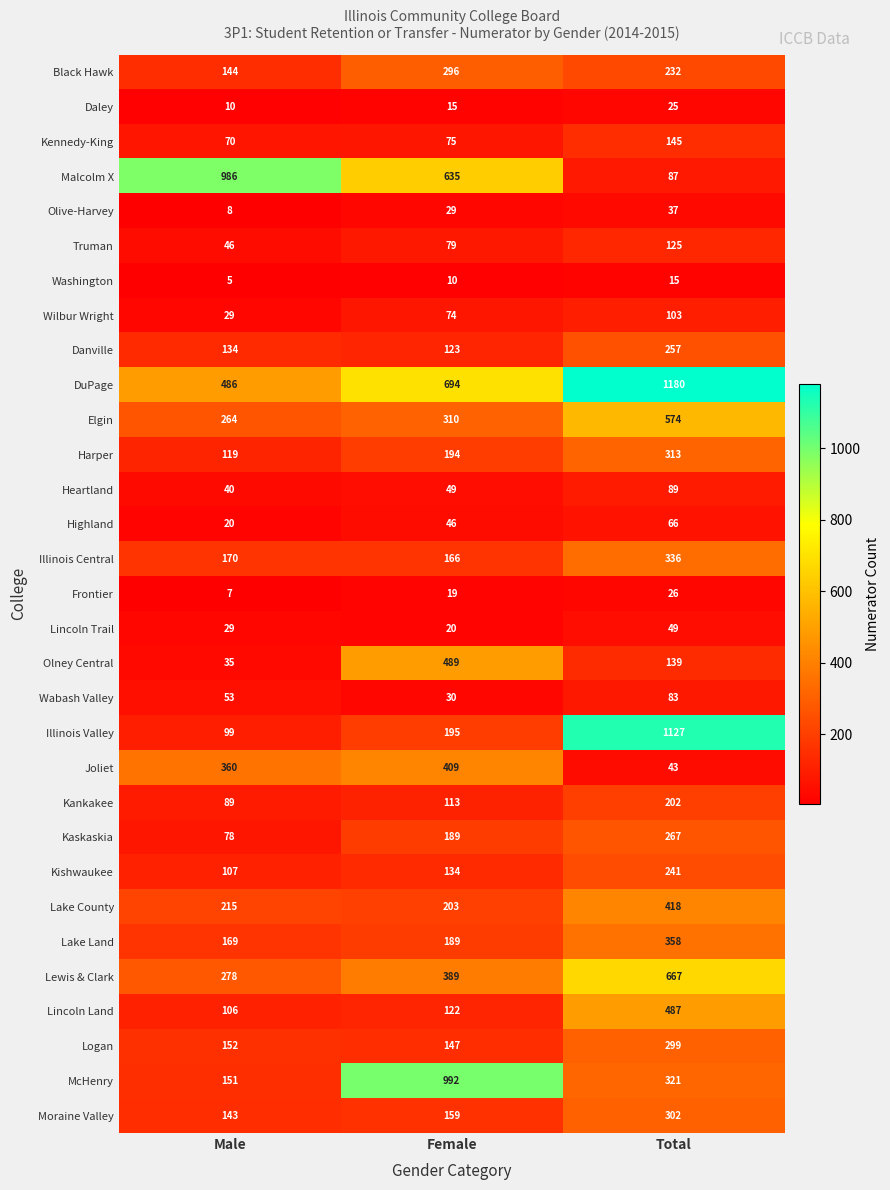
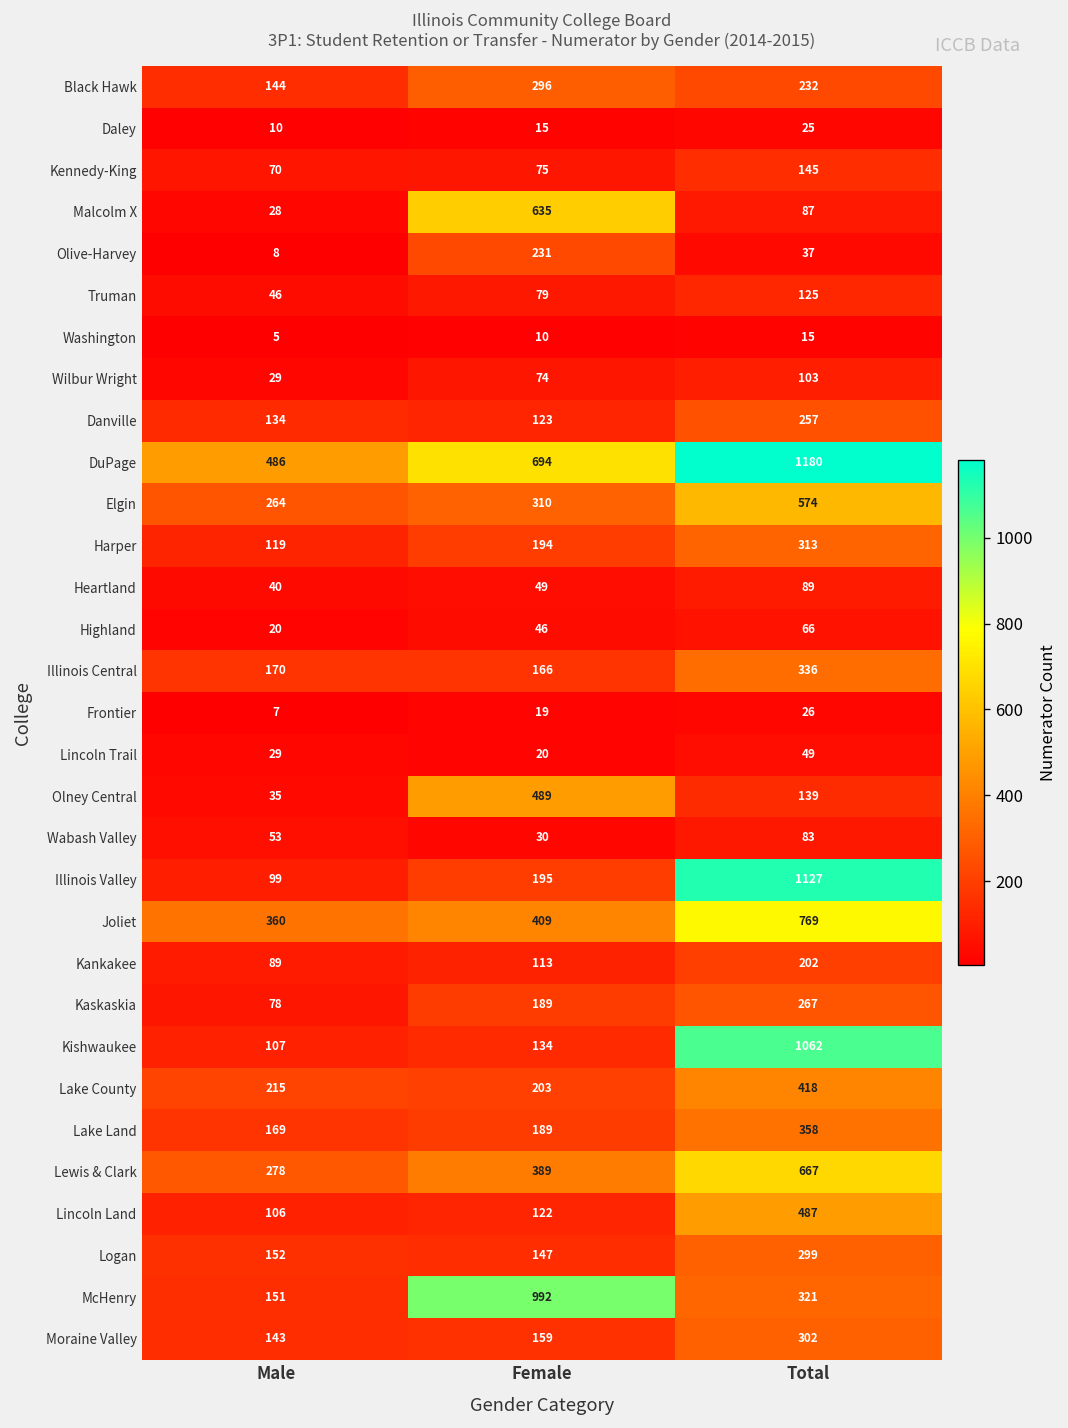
  {
    "Black Hawk": {
      "Male": 144,
      "Female": 296,
      "Total": 232
    },
    "Daley": {
      "Male": 10,
      "Female": 15,
      "Total": 25
    },
    "Kennedy-King": {
      "Male": 70,
      "Female": 75,
      "Total": 145
    },
    "Malcolm X": {
-     "Male": 986,
+     "Male": 28,
      "Female": 635,
      "Total": 87
    },
    "Olive-Harvey": {
      "Male": 8,
-     "Female": 29,
+     "Female": 231,
      "Total": 37
    },
    "Truman": {
      "Male": 46,
      "Female": 79,
      "Total": 125
    },
    "Washington": {
      "Male": 5,
      "Female": 10,
      "Total": 15
    },
    "Wilbur Wright": {
      "Male": 29,
      "Female": 74,
      "Total": 103
    },
    "Danville": {
      "Male": 134,
      "Female": 123,
      "Total": 257
    },
    "DuPage": {
      "Male": 486,
      "Female": 694,
      "Total": 1180
    },
    "Elgin": {
      "Male": 264,
      "Female": 310,
      "Total": 574
    },
    "Harper": {
      "Male": 119,
      "Female": 194,
      "Total": 313
    },
    "Heartland": {
      "Male": 40,
      "Female": 49,
      "Total": 89
    },
    "Highland": {
      "Male": 20,
      "Female": 46,
      "Total": 66
    },
    "Illinois Central": {
      "Male": 170,
      "Female": 166,
      "Total": 336
    },
    "Frontier": {
      "Male": 7,
      "Female": 19,
      "Total": 26
    },
    "Lincoln Trail": {
      "Male": 29,
      "Female": 20,
      "Total": 49
    },
    "Olney Central": {
      "Male": 35,
      "Female": 489,
      "Total": 139
    },
    "Wabash Valley": {
      "Male": 53,
      "Female": 30,
      "Total": 83
    },
    "Illinois Valley": {
      "Male": 99,
      "Female": 195,
      "Total": 1127
    },
    "Joliet": {
      "Male": 360,
      "Female": 409,
-     "Total": 43
+     "Total": 769
    },
    "Kankakee": {
      "Male": 89,
      "Female": 113,
      "Total": 202
    },
    "Kaskaskia": {
      "Male": 78,
      "Female": 189,
      "Total": 267
    },
    "Kishwaukee": {
      "Male": 107,
      "Female": 134,
-     "Total": 241
+     "Total": 1062
    },
    "Lake County": {
      "Male": 215,
      "Female": 203,
      "Total": 418
    },
    "Lake Land": {
      "Male": 169,
      "Female": 189,
      "Total": 358
    },
    "Lewis & Clark": {
      "Male": 278,
      "Female": 389,
      "Total": 667
    },
    "Lincoln Land": {
      "Male": 106,
      "Female": 122,
      "Total": 487
    },
    "Logan": {
      "Male": 152,
      "Female": 147,
      "Total": 299
    },
    "McHenry": {
      "Male": 151,
      "Female": 992,
      "Total": 321
    },
    "Moraine Valley": {
      "Male": 143,
      "Female": 159,
      "Total": 302
    }
  }
